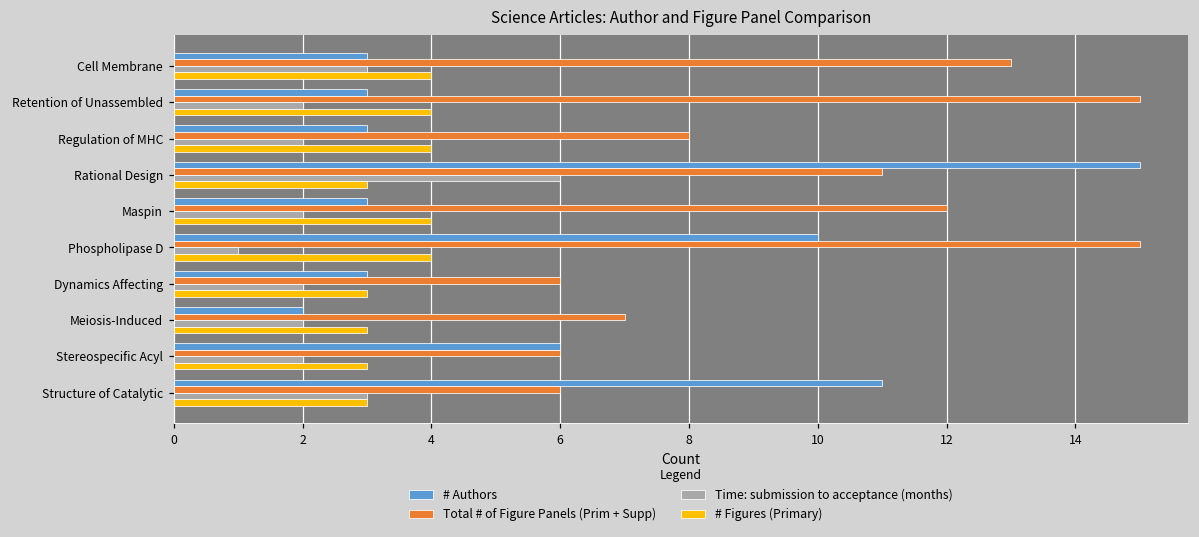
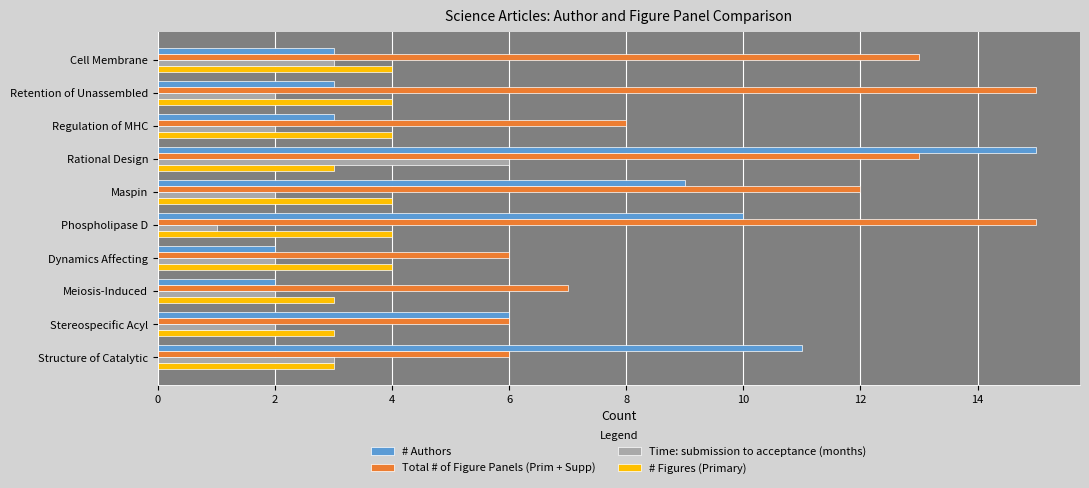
  {
    "# Authors": {
      "Cell Membrane": 3,
      "Retention of Unassembled": 3,
      "Regulation of MHC": 3,
      "Rational Design": 15,
-     "Maspin": 3,
+     "Maspin": 9,
      "Phospholipase D": 10,
-     "Dynamics Affecting": 3,
+     "Dynamics Affecting": 2,
      "Meiosis-Induced": 2,
      "Stereospecific Acyl": 6,
      "Structure of Catalytic": 11
    },
    "Total # of Figure Panels (Prim + Supp)": {
      "Cell Membrane": 13,
      "Retention of Unassembled": 15,
      "Regulation of MHC": 8,
-     "Rational Design": 11,
+     "Rational Design": 13,
      "Maspin": 12,
      "Phospholipase D": 15,
      "Dynamics Affecting": 6,
      "Meiosis-Induced": 7,
      "Stereospecific Acyl": 6,
      "Structure of Catalytic": 6
    },
    "Time: submission to acceptance (months)": {
      "Cell Membrane": 3,
      "Retention of Unassembled": 2,
      "Regulation of MHC": 2,
      "Rational Design": 6,
      "Maspin": 2,
      "Phospholipase D": 1,
      "Dynamics Affecting": 2,
      "Meiosis-Induced": 2,
      "Stereospecific Acyl": 2,
      "Structure of Catalytic": 3
    },
    "# Figures (Primary)": {
      "Cell Membrane": 4,
      "Retention of Unassembled": 4,
      "Regulation of MHC": 4,
      "Rational Design": 3,
      "Maspin": 4,
      "Phospholipase D": 4,
-     "Dynamics Affecting": 3,
+     "Dynamics Affecting": 4,
      "Meiosis-Induced": 3,
      "Stereospecific Acyl": 3,
      "Structure of Catalytic": 3
    }
  }
